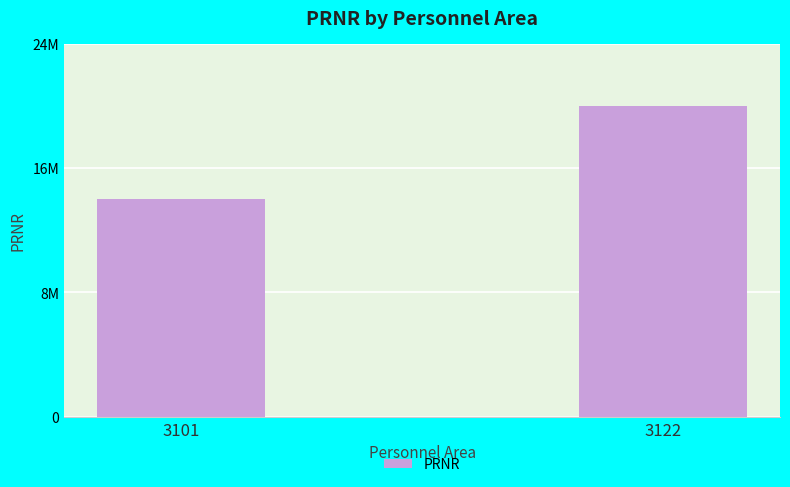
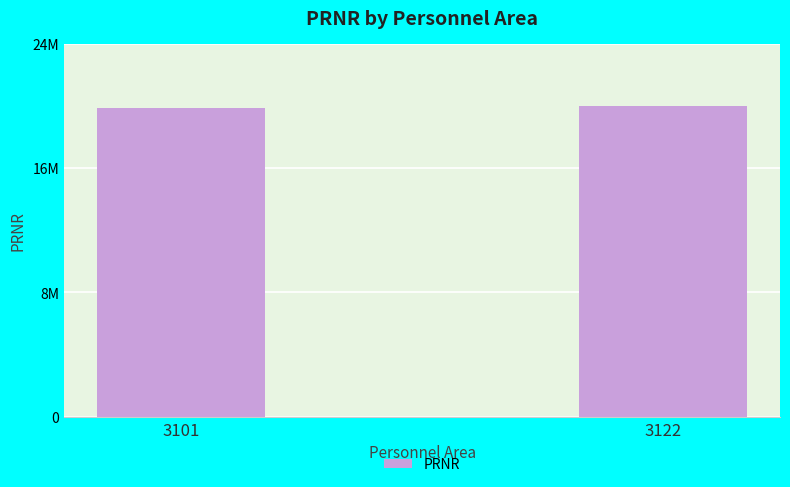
  {
-   "3101": 14100000,
+   "3101": 20100000,
    "3122": 20200000
  }
